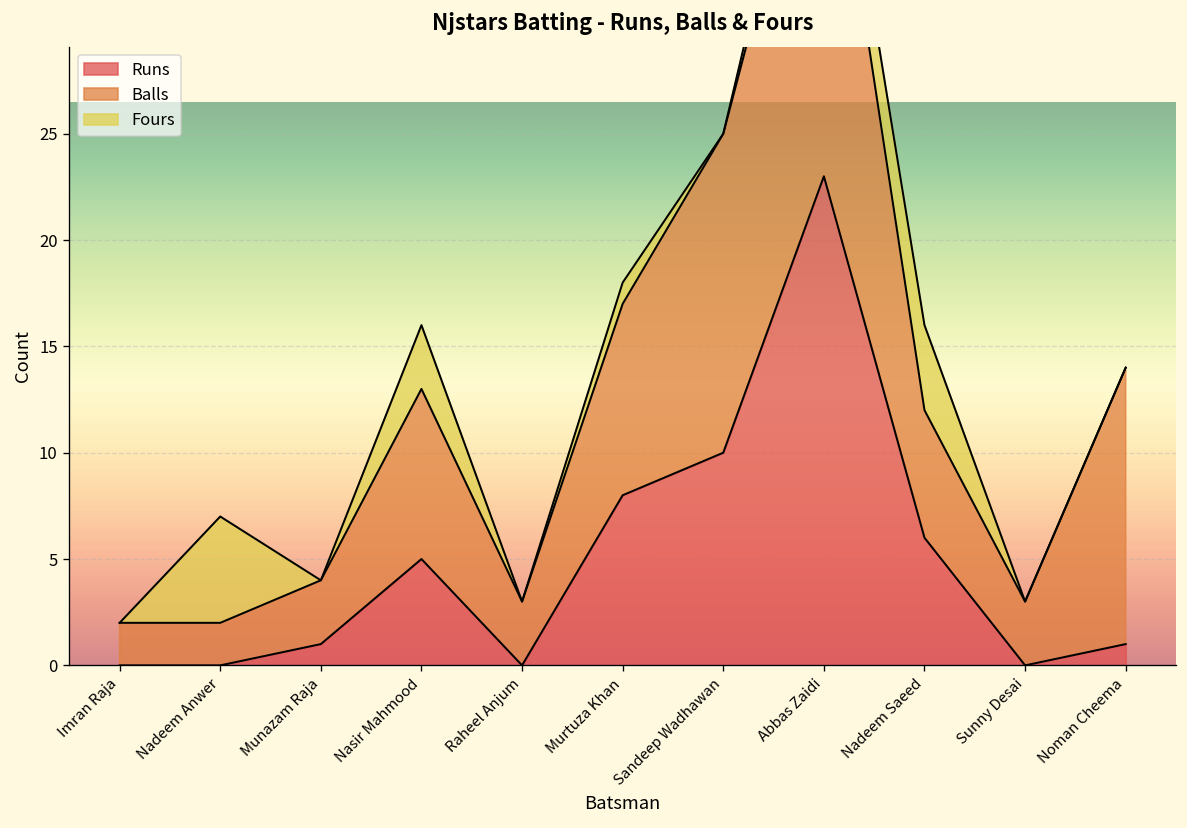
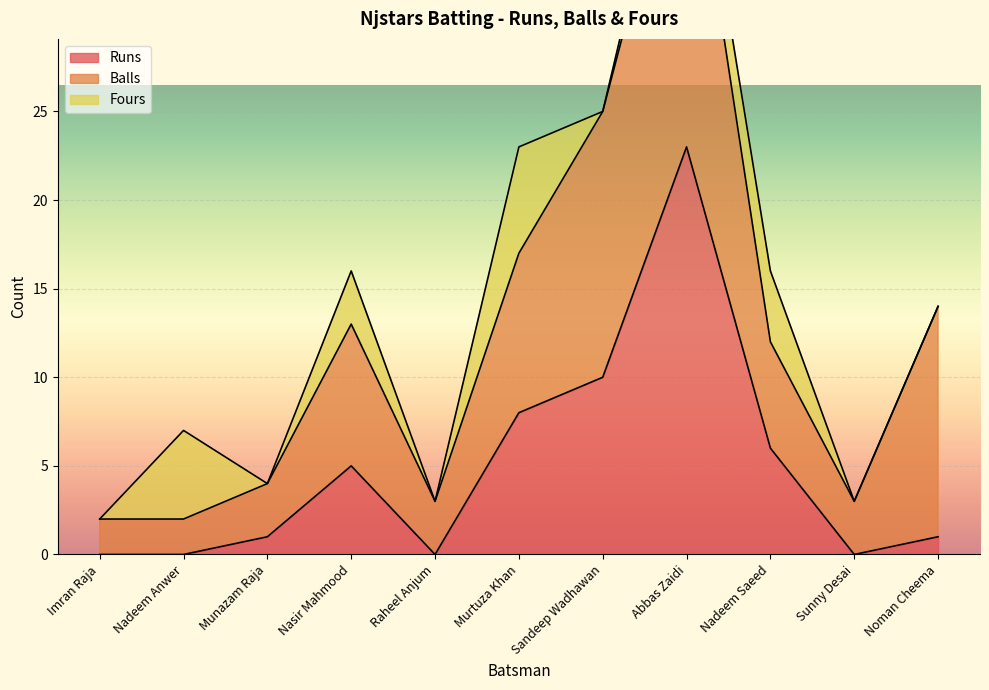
  {
    "Fours": {
      "Nadeem Anwer": 5,
      "Nasir Mahmood": 3,
-     "Murtuza Khan": 1,
+     "Murtuza Khan": 6,
      "Nadeem Saeed": 4
    }
  }
